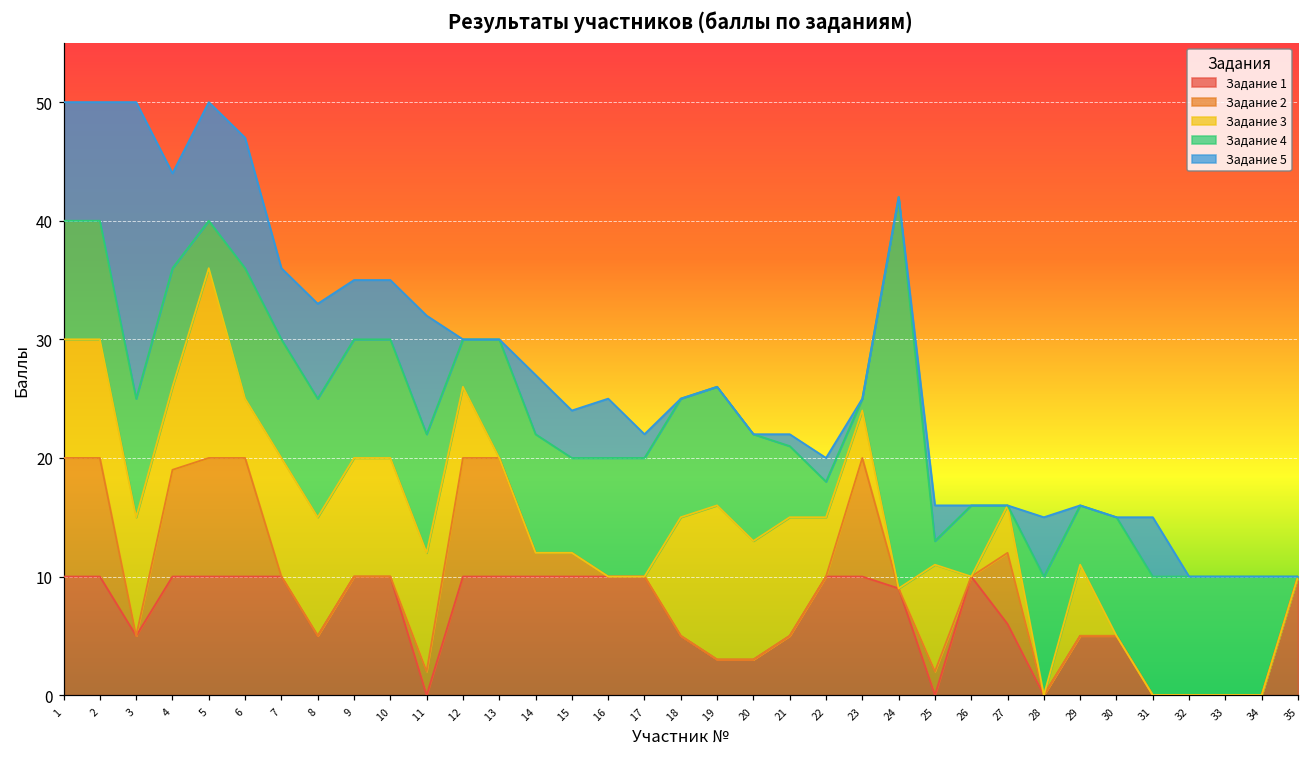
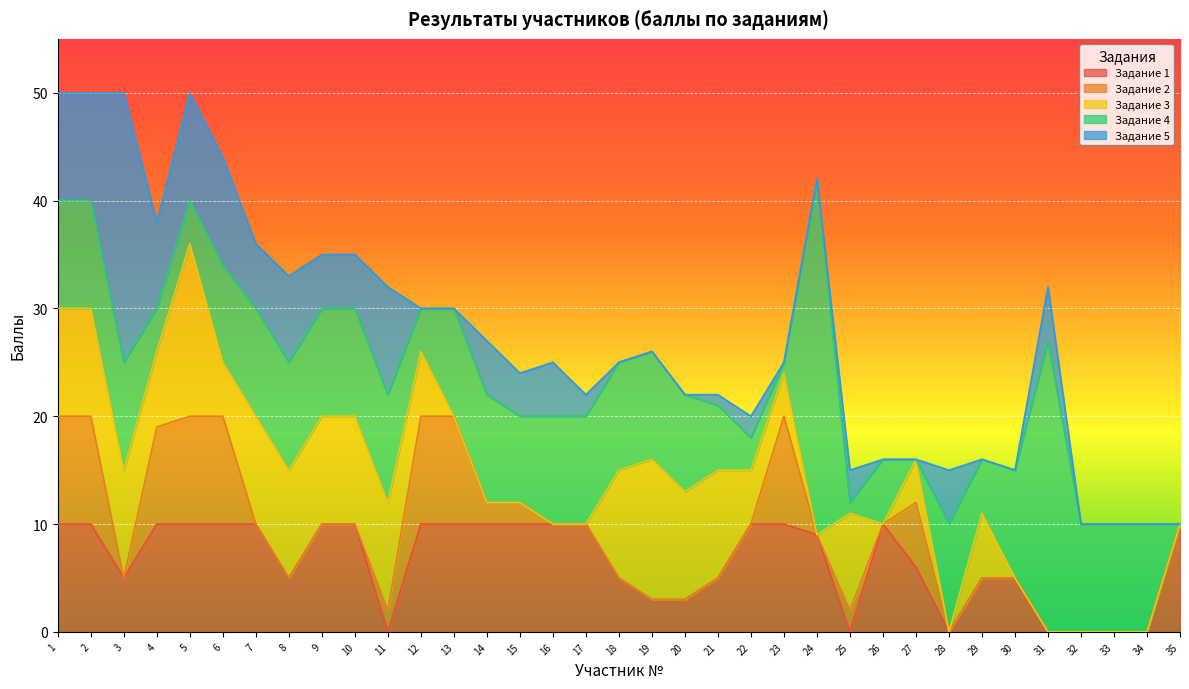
  {
    "Задание 3": {
      "1": 10,
      "2": 10,
      "3": 10,
      "4": 7,
      "5": 16,
      "6": 5,
      "7": 10,
      "8": 10,
      "9": 10,
      "10": 10,
      "11": 10,
      "12": 6,
      "18": 10,
      "19": 13,
      "20": 10,
      "21": 10,
      "22": 5,
      "23": 4,
      "25": 9,
      "29": 6
    },
    "Задание 4": {
      "1": 10,
      "2": 10,
      "3": 10,
-     "4": 10,
+     "4": 4,
      "5": 4,
-     "6": 11,
+     "6": 9,
      "7": 10,
      "8": 10,
      "9": 10,
      "10": 10,
      "11": 10,
      "14": 10,
      "15": 8,
      "16": 10,
      "17": 10,
      "21": 6,
      "22": 3,
-     "25": 2,
+     "25": 1,
      "28": 10,
-     "31": 10
+     "31": 27
    },
    "Задание 5": {
      "1": 10,
      "2": 10,
      "3": 25,
      "4": 8,
      "5": 10,
-     "6": 11,
+     "6": 10,
      "7": 6,
      "8": 8,
      "9": 5,
      "10": 5,
      "11": 10,
      "14": 5,
      "15": 4,
      "16": 5,
      "17": 2,
      "21": 1,
      "22": 2,
      "25": 3,
      "28": 5,
      "31": 5
    }
  }
